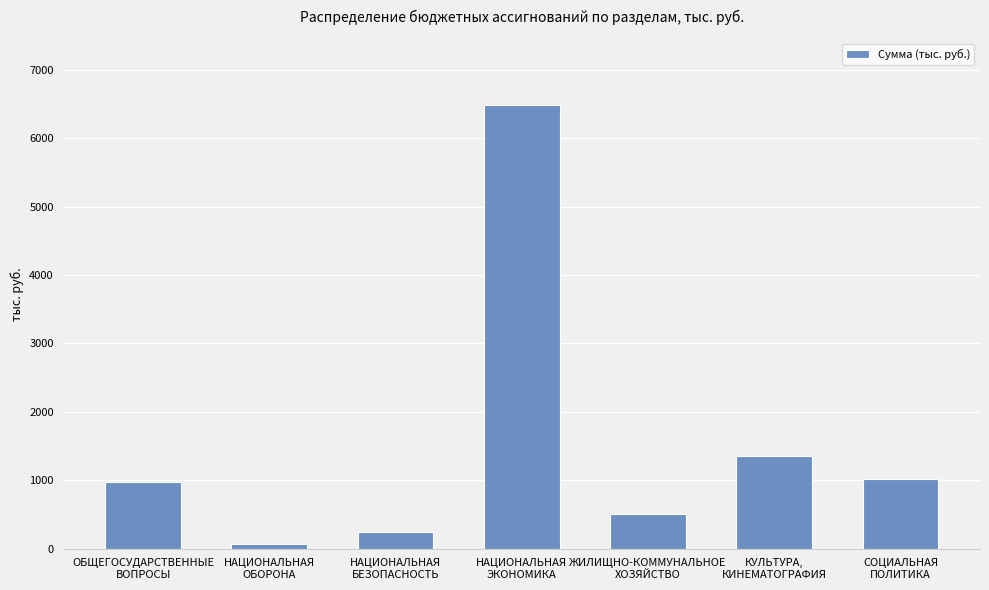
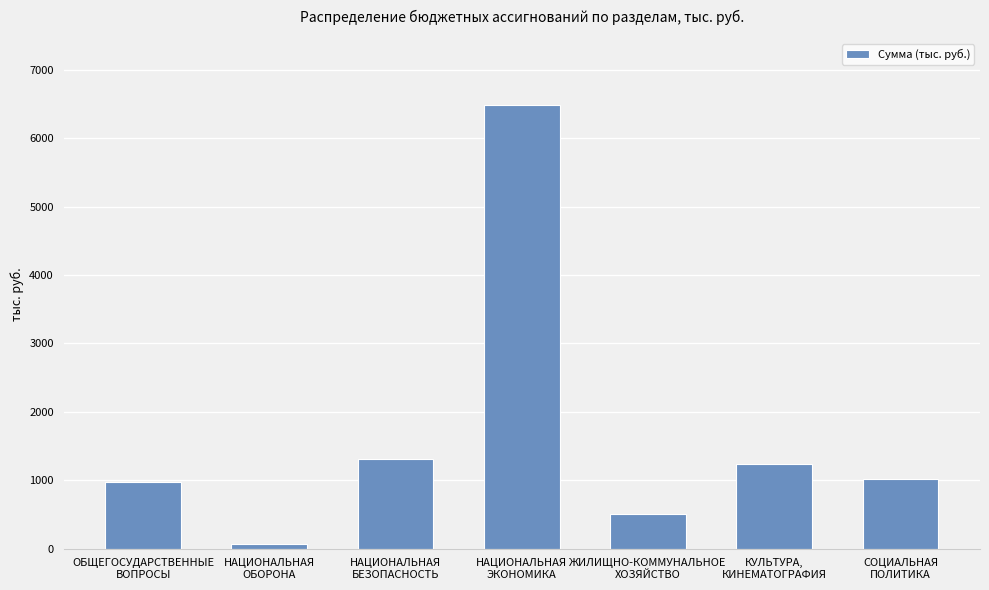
  {
    "ОБЩЕГОСУДАРСТВЕННЫЕ ВОПРОСЫ": 1000,
    "НАЦИОНАЛЬНАЯ ОБОРОНА": 100,
-   "НАЦИОНАЛЬНАЯ БЕЗОПАСНОСТЬ": 200,
+   "НАЦИОНАЛЬНАЯ БЕЗОПАСНОСТЬ": 1300,
    "НАЦИОНАЛЬНАЯ ЭКОНОМИКА": 6500,
    "ЖИЛИЩНО-КОММУНАЛЬНОЕ ХОЗЯЙСТВО": 500,
-   "КУЛЬТУРА, КИНЕМАТОГРАФИЯ": 1400,
+   "КУЛЬТУРА, КИНЕМАТОГРАФИЯ": 1200,
    "СОЦИАЛЬНАЯ ПОЛИТИКА": 1000
  }
